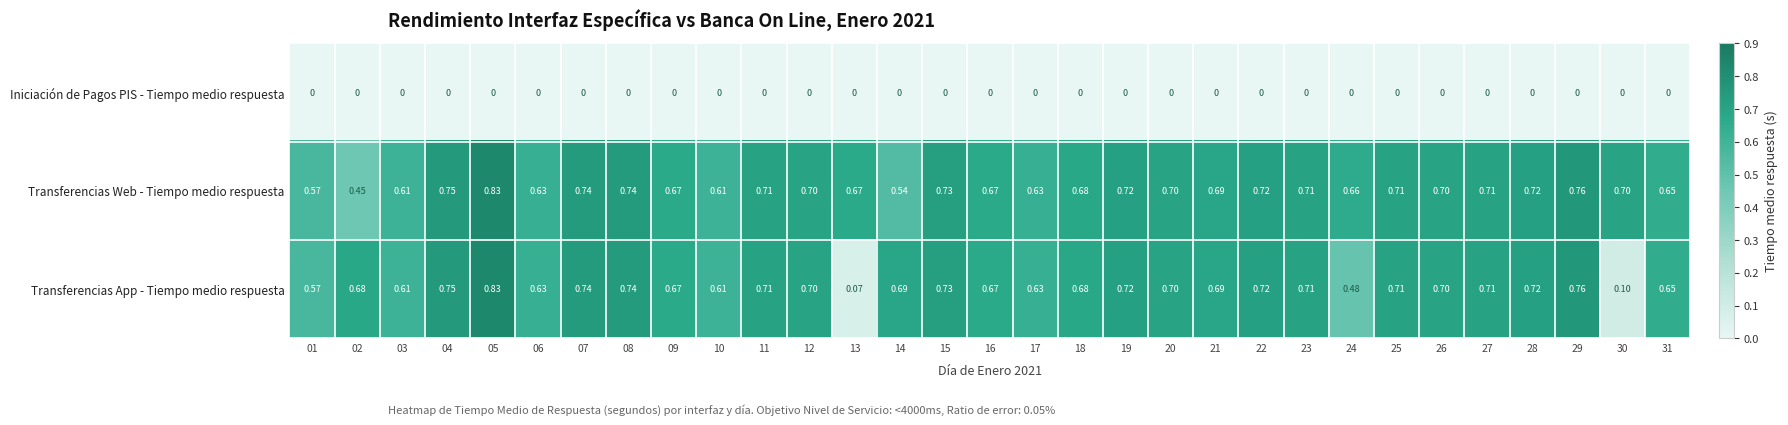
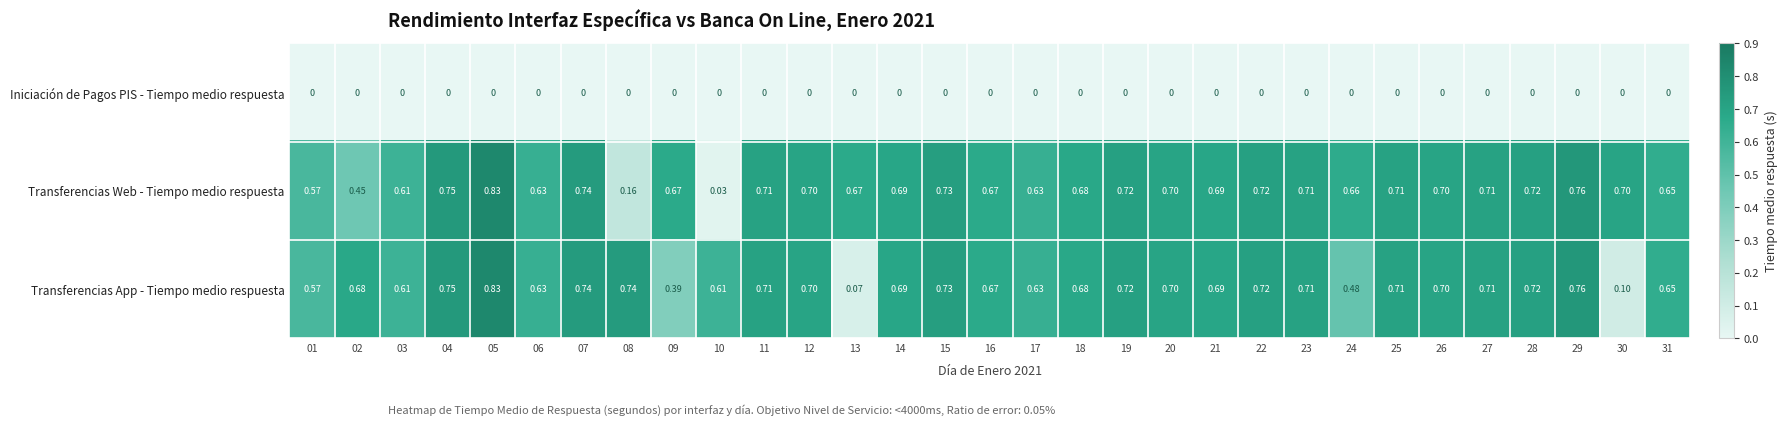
  {
    "Iniciación de Pagos PIS - Tiempo medio respuesta": {
      "01": 0,
      "02": 0,
      "03": 0,
      "04": 0,
      "05": 0,
      "06": 0,
      "07": 0,
      "08": 0,
      "09": 0,
      "10": 0,
      "11": 0,
      "12": 0,
      "13": 0,
      "14": 0,
      "15": 0,
      "16": 0,
      "17": 0,
      "18": 0,
      "19": 0,
      "20": 0,
      "21": 0,
      "22": 0,
      "23": 0,
      "24": 0,
      "25": 0,
      "26": 0,
      "27": 0,
      "28": 0,
      "29": 0,
      "30": 0,
      "31": 0
    },
    "Transferencias Web - Tiempo medio respuesta": {
      "01": 0.57,
      "02": 0.45,
      "03": 0.61,
      "04": 0.75,
      "05": 0.83,
      "06": 0.63,
      "07": 0.74,
-     "08": 0.74,
+     "08": 0.16,
      "09": 0.67,
-     "10": 0.61,
+     "10": 0.03,
      "11": 0.71,
      "12": 0.70,
      "13": 0.67,
-     "14": 0.54,
+     "14": 0.69,
      "15": 0.73,
      "16": 0.67,
      "17": 0.63,
      "18": 0.68,
      "19": 0.72,
      "20": 0.70,
      "21": 0.69,
      "22": 0.72,
      "23": 0.71,
      "24": 0.66,
      "25": 0.71,
      "26": 0.70,
      "27": 0.71,
      "28": 0.72,
      "29": 0.76,
      "30": 0.70,
      "31": 0.65
    },
    "Transferencias App - Tiempo medio respuesta": {
      "01": 0.57,
      "02": 0.68,
      "03": 0.61,
      "04": 0.75,
      "05": 0.83,
      "06": 0.63,
      "07": 0.74,
      "08": 0.74,
-     "09": 0.67,
+     "09": 0.39,
      "10": 0.61,
      "11": 0.71,
      "12": 0.70,
      "13": 0.07,
      "14": 0.69,
      "15": 0.73,
      "16": 0.67,
      "17": 0.63,
      "18": 0.68,
      "19": 0.72,
      "20": 0.70,
      "21": 0.69,
      "22": 0.72,
      "23": 0.71,
      "24": 0.48,
      "25": 0.71,
      "26": 0.70,
      "27": 0.71,
      "28": 0.72,
      "29": 0.76,
      "30": 0.10,
      "31": 0.65
    }
  }
